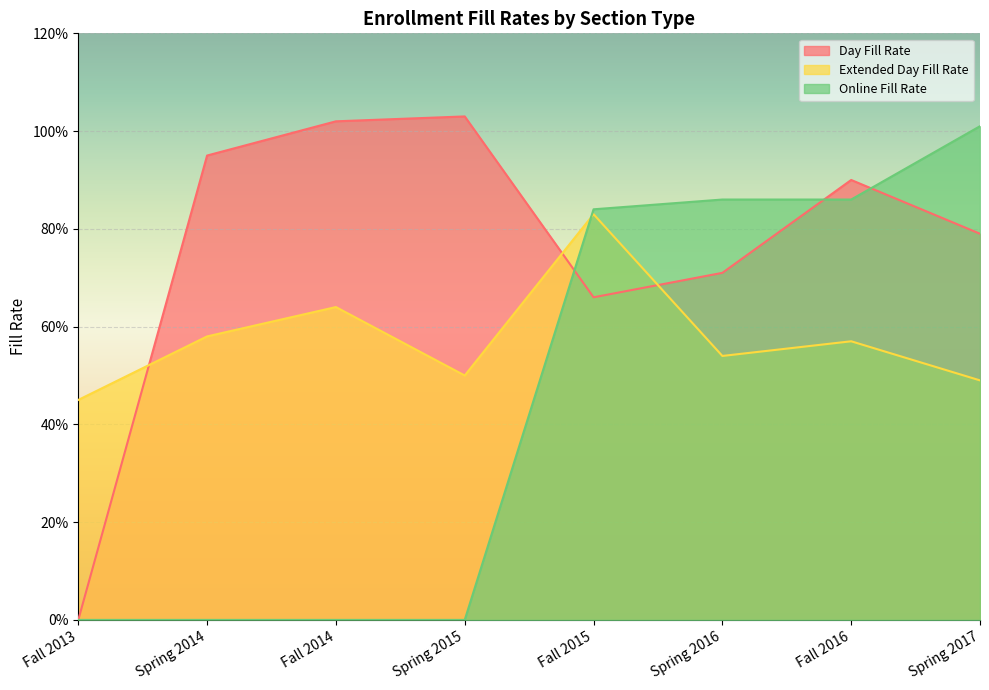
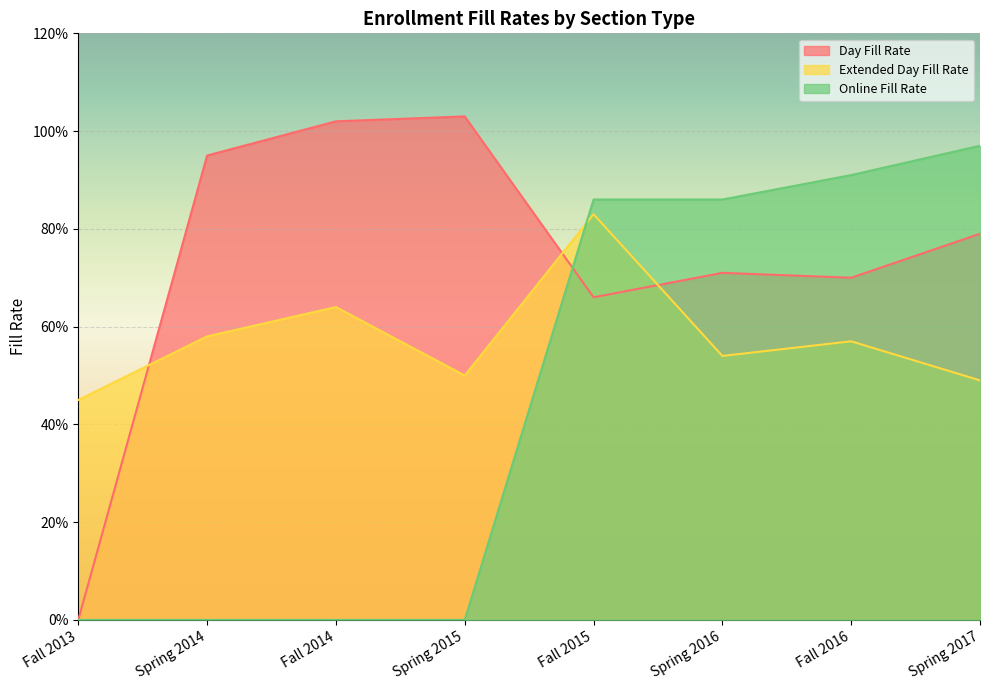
  {
    "Day Fill Rate": {
      "Spring 2014": "95%",
      "Fall 2014": "102%",
      "Spring 2015": "103%",
      "Fall 2015": "66%",
      "Spring 2016": "71%",
-     "Fall 2016": "90%",
+     "Fall 2016": "70%",
      "Spring 2017": "79%"
    },
    "Extended Day Fill Rate": {
      "Fall 2013": "45%",
      "Spring 2014": "58%",
      "Fall 2014": "64%",
      "Spring 2015": "50%",
      "Fall 2015": "83%",
      "Spring 2016": "54%",
      "Fall 2016": "57%",
      "Spring 2017": "49%"
    },
    "Online Fill Rate": {
      "Spring 2014": "0%",
      "Fall 2014": "0%",
      "Spring 2015": "0%",
-     "Fall 2015": "84%",
+     "Fall 2015": "86%",
      "Spring 2016": "86%",
-     "Fall 2016": "86%",
-     "Spring 2017": "101%"
+     "Fall 2016": "91%",
+     "Spring 2017": "97%"
    }
  }
